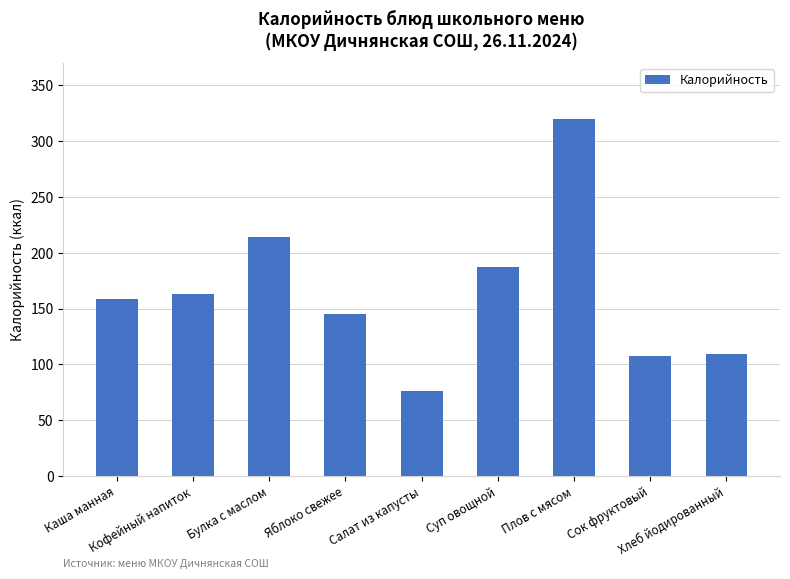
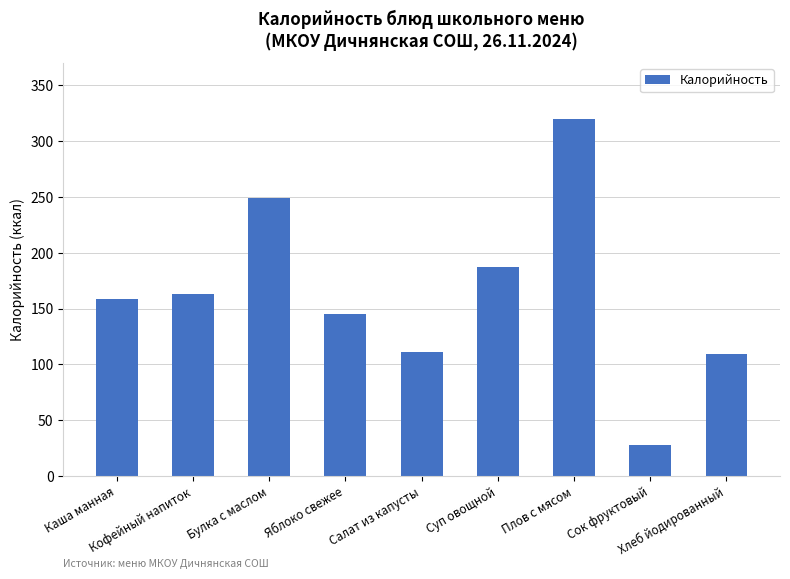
  {
    "Каша манная": 159,
    "Кофейный напиток": 163,
-   "Булка с маслом": 214,
+   "Булка с маслом": 250,
    "Яблоко свежее": 145,
-   "Салат из капусты": 76,
+   "Салат из капусты": 111,
    "Суп овощной": 188,
    "Плов с мясом": 320,
-   "Сок фруктовый": 108,
+   "Сок фруктовый": 28,
    "Хлеб йодированный": 109
  }
